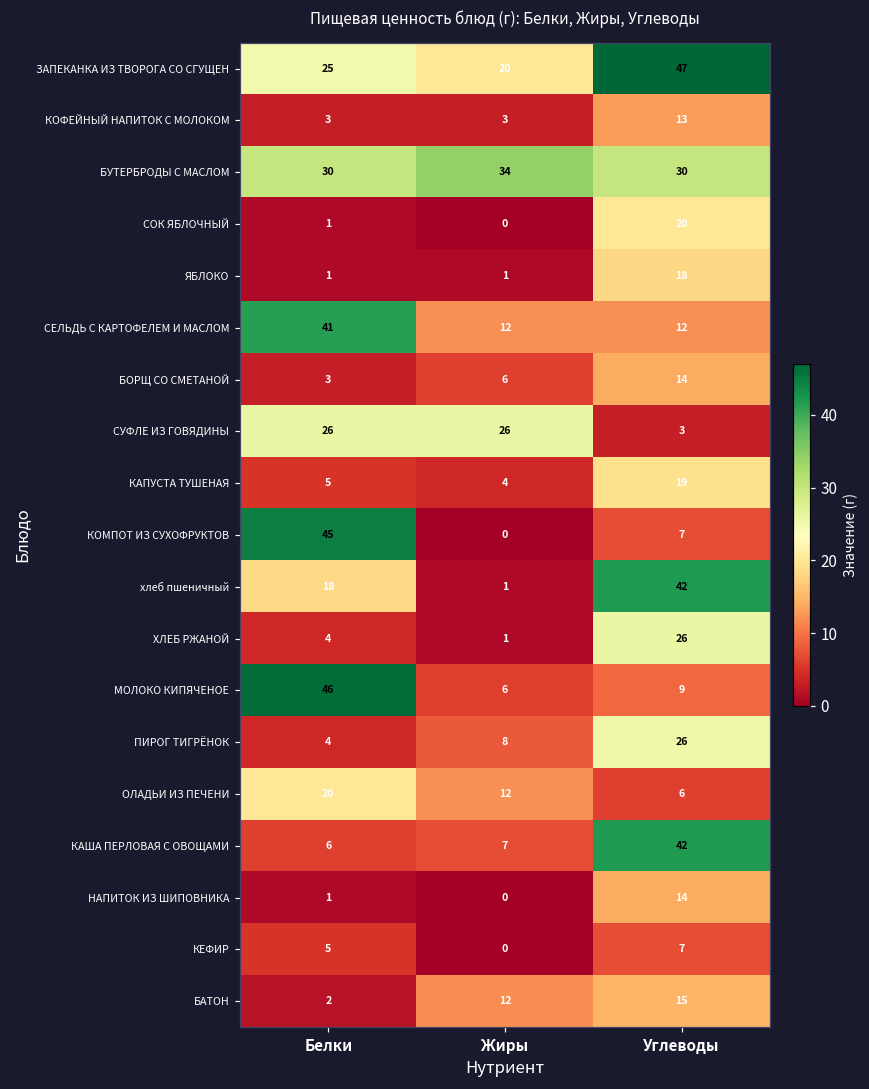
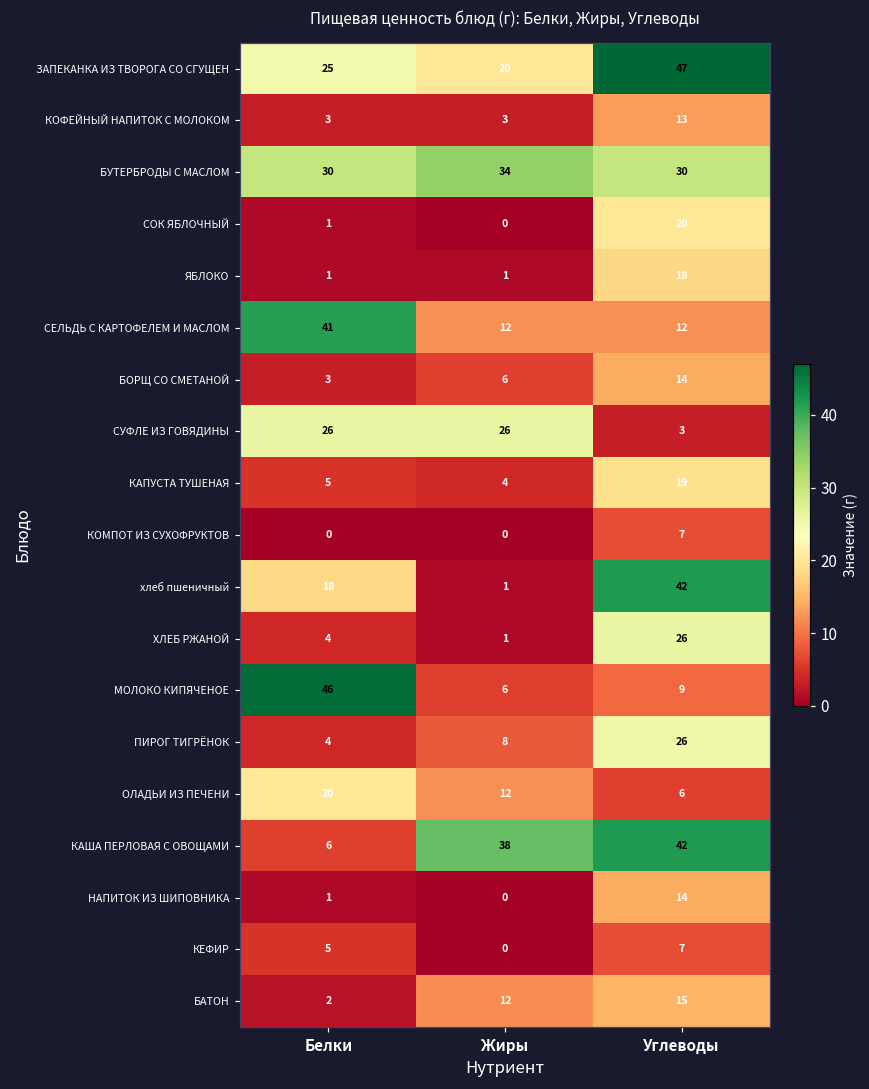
  {
    "ЗАПЕКАНКА ИЗ ТВОРОГА СО СГУЩЕН": {
      "Белки": 25,
      "Жиры": 20,
      "Углеводы": 47
    },
    "КОФЕЙНЫЙ НАПИТОК С МОЛОКОМ": {
      "Белки": 3,
      "Жиры": 3,
      "Углеводы": 13
    },
    "БУТЕРБРОДЫ С МАСЛОМ": {
      "Белки": 30,
      "Жиры": 34,
      "Углеводы": 30
    },
    "СОК ЯБЛОЧНЫЙ": {
      "Белки": 1,
      "Жиры": 0,
      "Углеводы": 20
    },
    "ЯБЛОКО": {
      "Белки": 1,
      "Жиры": 1,
      "Углеводы": 18
    },
    "СЕЛЬДЬ С КАРТОФЕЛЕМ И МАСЛОМ": {
      "Белки": 41,
      "Жиры": 12,
      "Углеводы": 12
    },
    "БОРЩ СО СМЕТАНОЙ": {
      "Белки": 3,
      "Жиры": 6,
      "Углеводы": 14
    },
    "СУФЛЕ ИЗ ГОВЯДИНЫ": {
      "Белки": 26,
      "Жиры": 26,
      "Углеводы": 3
    },
    "КАПУСТА ТУШЕНАЯ": {
      "Белки": 5,
      "Жиры": 4,
      "Углеводы": 19
    },
    "КОМПОТ ИЗ СУХОФРУКТОВ": {
-     "Белки": 45,
+     "Белки": 0,
      "Жиры": 0,
      "Углеводы": 7
    },
    "хлеб пшеничный": {
      "Белки": 18,
      "Жиры": 1,
      "Углеводы": 42
    },
    "ХЛЕБ РЖАНОЙ": {
      "Белки": 4,
      "Жиры": 1,
      "Углеводы": 26
    },
    "МОЛОКО КИПЯЧЕНОЕ": {
      "Белки": 46,
      "Жиры": 6,
      "Углеводы": 9
    },
    "ПИРОГ ТИГРЁНОК": {
      "Белки": 4,
      "Жиры": 8,
      "Углеводы": 26
    },
    "ОЛАДЬИ ИЗ ПЕЧЕНИ": {
      "Белки": 20,
      "Жиры": 12,
      "Углеводы": 6
    },
    "КАША ПЕРЛОВАЯ С ОВОЩАМИ": {
      "Белки": 6,
-     "Жиры": 7,
+     "Жиры": 38,
      "Углеводы": 42
    },
    "НАПИТОК ИЗ ШИПОВНИКА": {
      "Белки": 1,
      "Жиры": 0,
      "Углеводы": 14
    },
    "КЕФИР": {
      "Белки": 5,
      "Жиры": 0,
      "Углеводы": 7
    },
    "БАТОН": {
      "Белки": 2,
      "Жиры": 12,
      "Углеводы": 15
    }
  }
